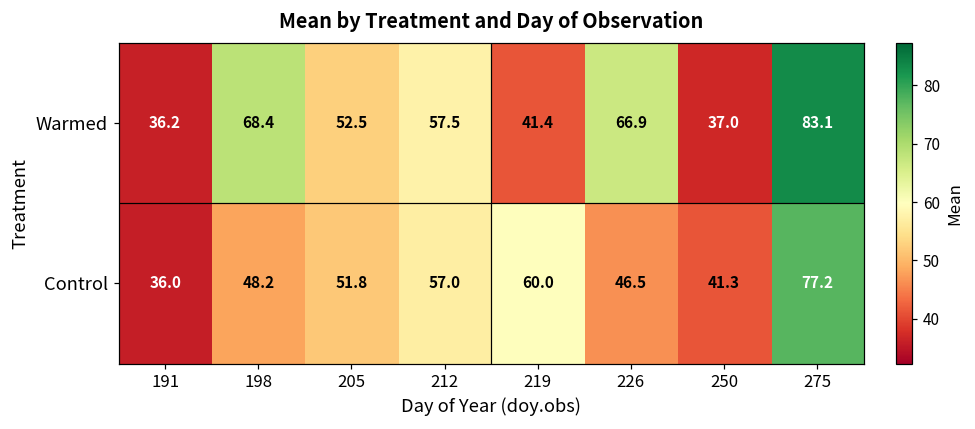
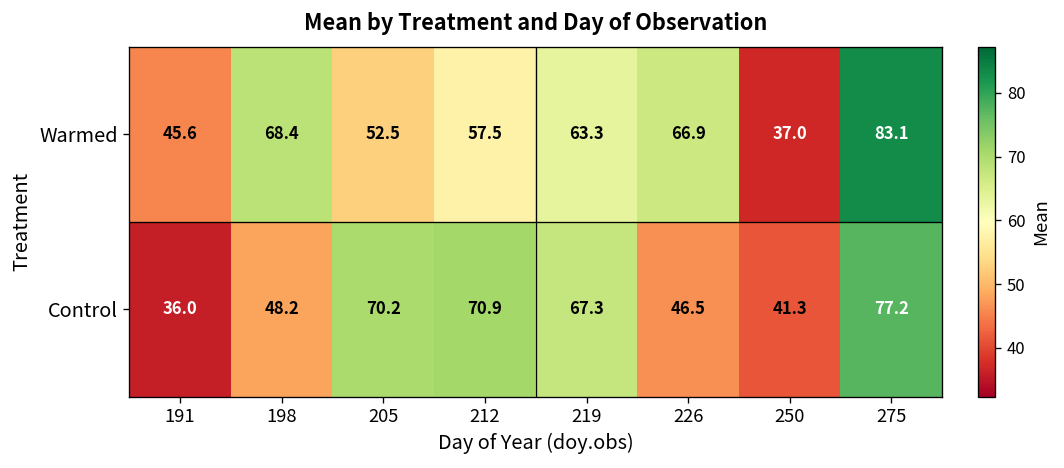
  {
    "Warmed": {
-     "191": 36.2,
+     "191": 45.6,
      "198": 68.4,
      "205": 52.5,
      "212": 57.5,
-     "219": 41.4,
+     "219": 63.3,
      "226": 66.9,
      "250": 37.0,
      "275": 83.1
    },
    "Control": {
      "191": 36.0,
      "198": 48.2,
-     "205": 51.8,
-     "212": 57.0,
-     "219": 60.0,
+     "205": 70.2,
+     "212": 70.9,
+     "219": 67.3,
      "226": 46.5,
      "250": 41.3,
      "275": 77.2
    }
  }
